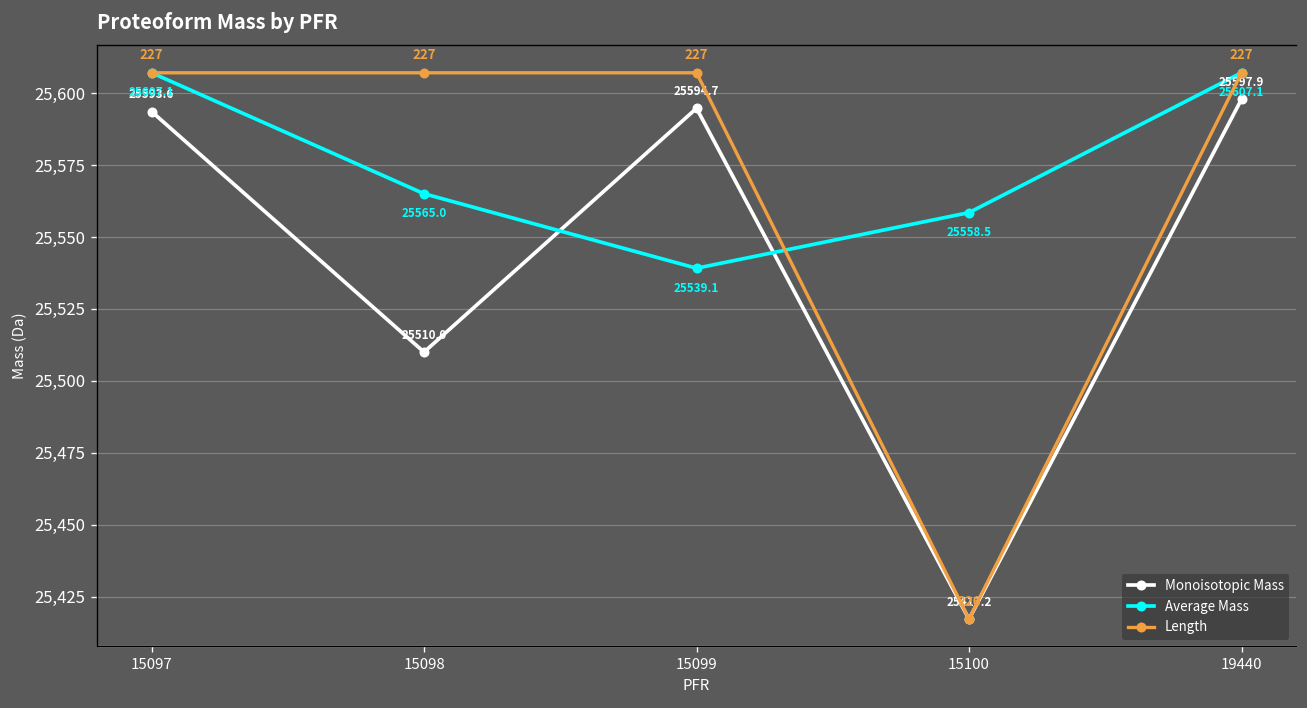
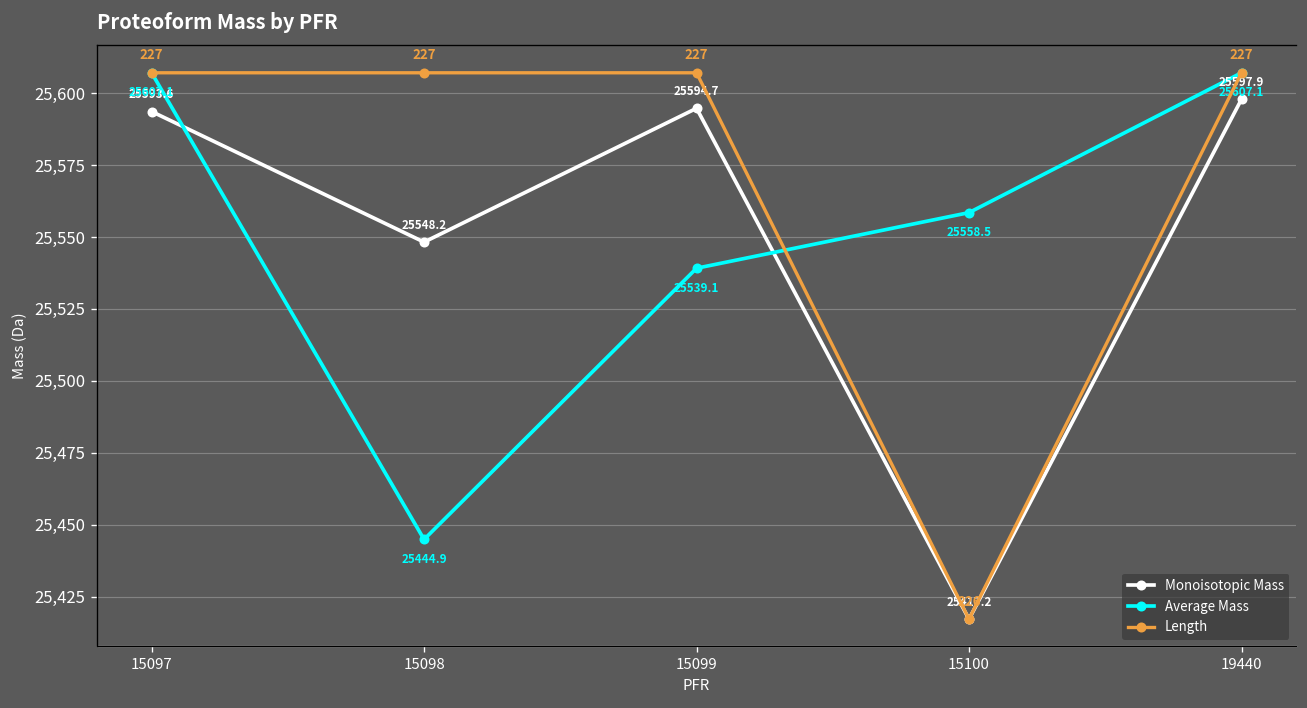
  {
    "Monoisotopic Mass": {
-     "15098": 25510.0,
+     "15098": 25548.2,
      "15099": 25594.7,
      "19440": 25597.9
    },
    "Average Mass": {
-     "15098": 25565.0,
+     "15098": 25444.9,
      "15099": 25539.1,
      "15100": 25558.5
    },
    "Length": {
      "15097": 227,
      "15098": 227,
      "15099": 227,
      "19440": 227
    }
  }
